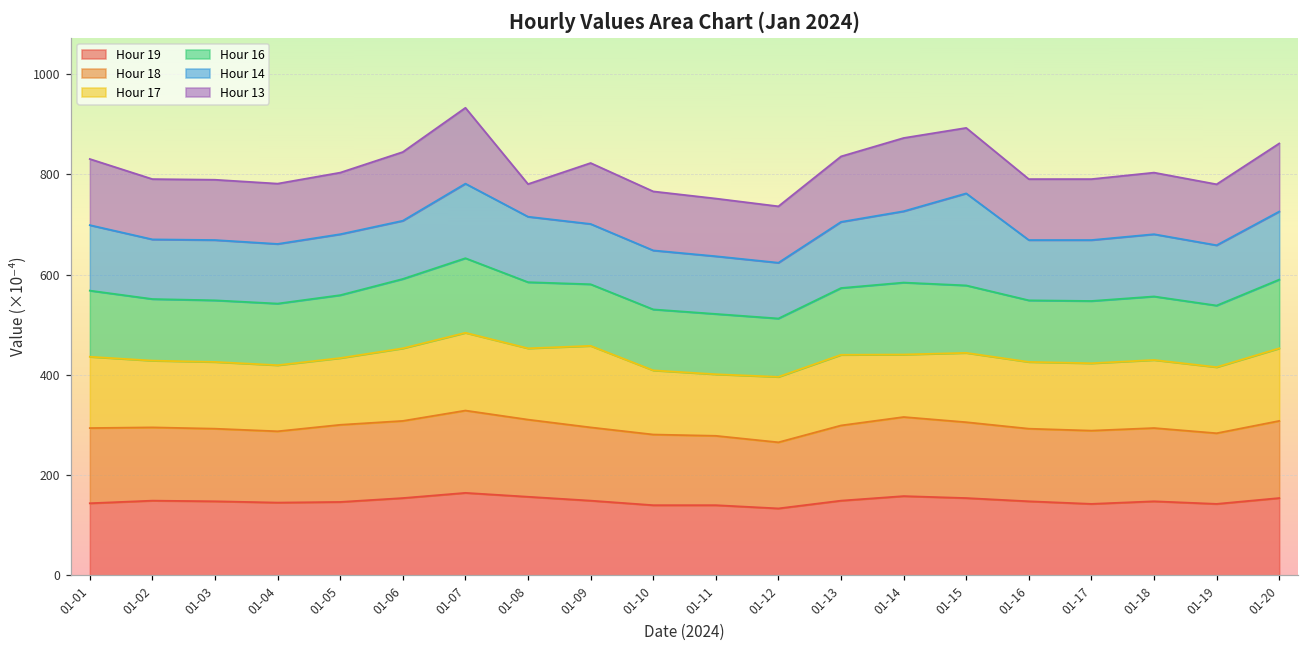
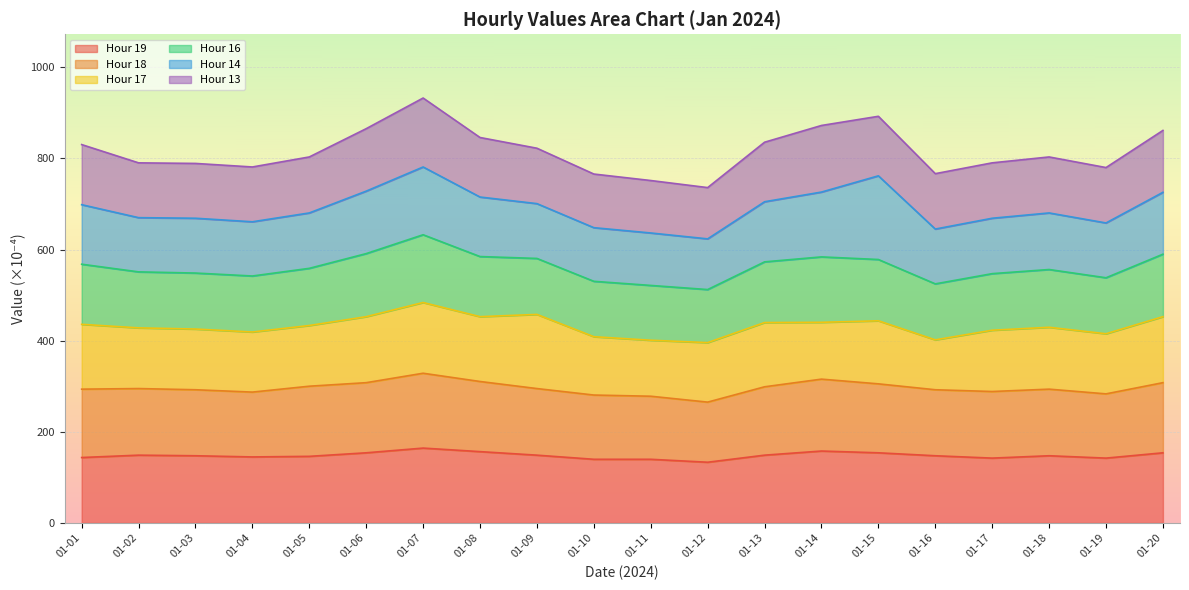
  {
    "Hour 17": {
      "01-01": 140,
      "01-02": 130,
      "01-03": 130,
      "01-04": 130,
      "01-05": 130,
      "01-06": 140,
      "01-07": 160,
      "01-08": 140,
      "01-09": 160,
      "01-10": 130,
      "01-11": 120,
      "01-12": 130,
      "01-13": 140,
      "01-14": 120,
      "01-15": 140,
-     "01-16": 130,
+     "01-16": 110,
      "01-17": 130,
      "01-18": 140,
      "01-19": 130,
      "01-20": 140
    },
    "Hour 16": {
      "01-01": 130,
      "01-02": 120,
      "01-03": 120,
      "01-04": 120,
      "01-05": 130,
      "01-06": 140,
      "01-07": 150,
      "01-08": 130,
      "01-09": 120,
      "01-10": 120,
      "01-11": 120,
      "01-12": 120,
      "01-13": 130,
      "01-14": 140,
      "01-15": 130,
      "01-16": 120,
      "01-17": 120,
      "01-18": 130,
      "01-19": 120,
      "01-20": 140
    },
    "Hour 14": {
      "01-01": 130,
      "01-02": 120,
      "01-03": 120,
      "01-04": 120,
      "01-05": 120,
-     "01-06": 120,
+     "01-06": 140,
      "01-07": 150,
      "01-08": 130,
      "01-09": 120,
      "01-10": 120,
      "01-11": 120,
      "01-12": 110,
      "01-13": 130,
      "01-14": 140,
      "01-15": 180,
      "01-16": 120,
      "01-17": 120,
      "01-18": 120,
      "01-19": 120,
      "01-20": 140
    },
    "Hour 13": {
      "01-01": 130,
      "01-02": 120,
      "01-03": 120,
      "01-04": 120,
      "01-05": 120,
      "01-06": 140,
      "01-07": 150,
-     "01-08": 70,
+     "01-08": 130,
      "01-09": 120,
      "01-10": 120,
      "01-11": 120,
      "01-12": 110,
      "01-13": 130,
      "01-14": 150,
      "01-15": 130,
      "01-16": 120,
      "01-17": 120,
      "01-18": 120,
      "01-19": 120,
      "01-20": 140
    }
  }
